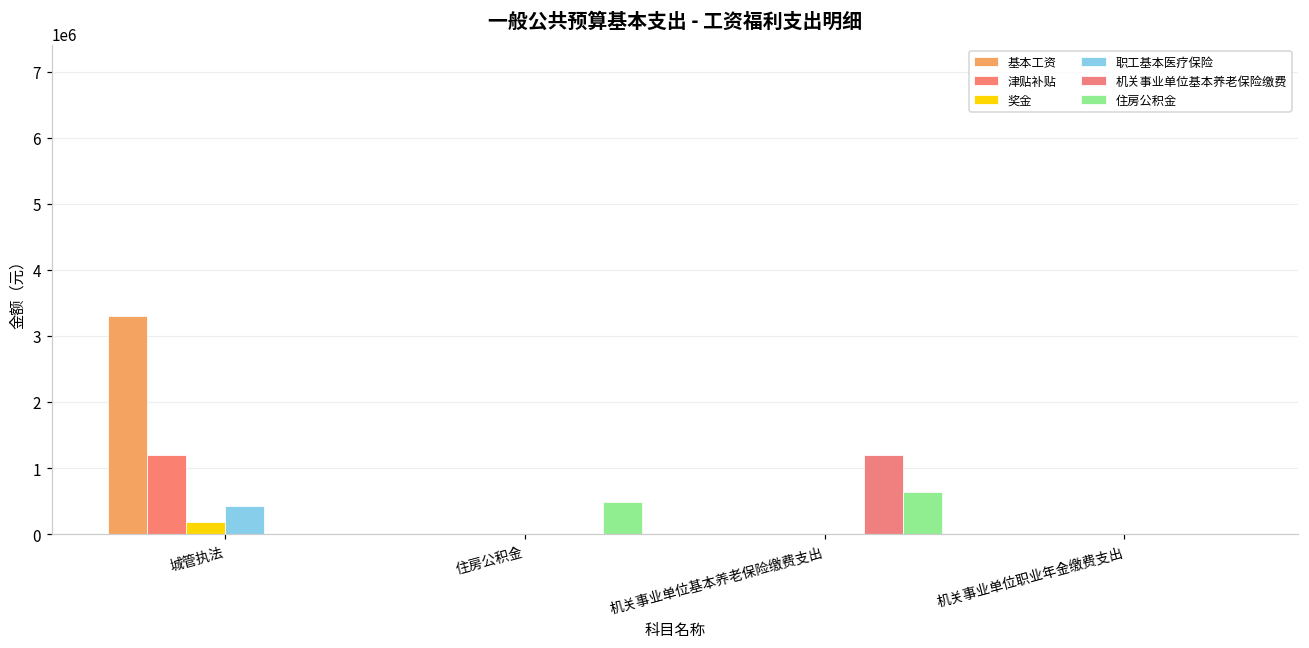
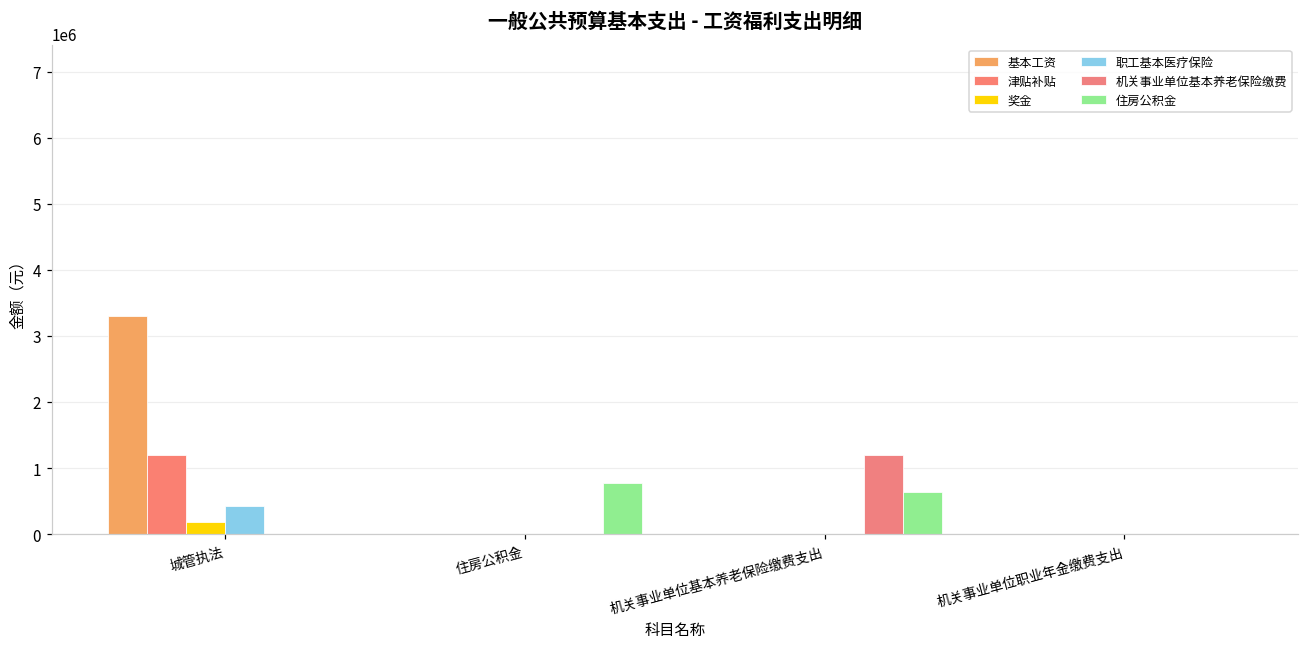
  {
    "奖金": {
      "城管执法": 200000,
      "住房公积金": 0,
      "机关事业单位基本养老保险缴费支出": 0,
      "机关事业单位职业年金缴费支出": 0
    },
    "职工基本医疗保险": {
      "城管执法": 400000,
      "住房公积金": 0,
      "机关事业单位基本养老保险缴费支出": 0,
      "机关事业单位职业年金缴费支出": 0
    },
    "住房公积金": {
      "城管执法": 0,
-     "住房公积金": 500000,
+     "住房公积金": 800000,
      "机关事业单位基本养老保险缴费支出": 600000,
      "机关事业单位职业年金缴费支出": 0
    }
  }
